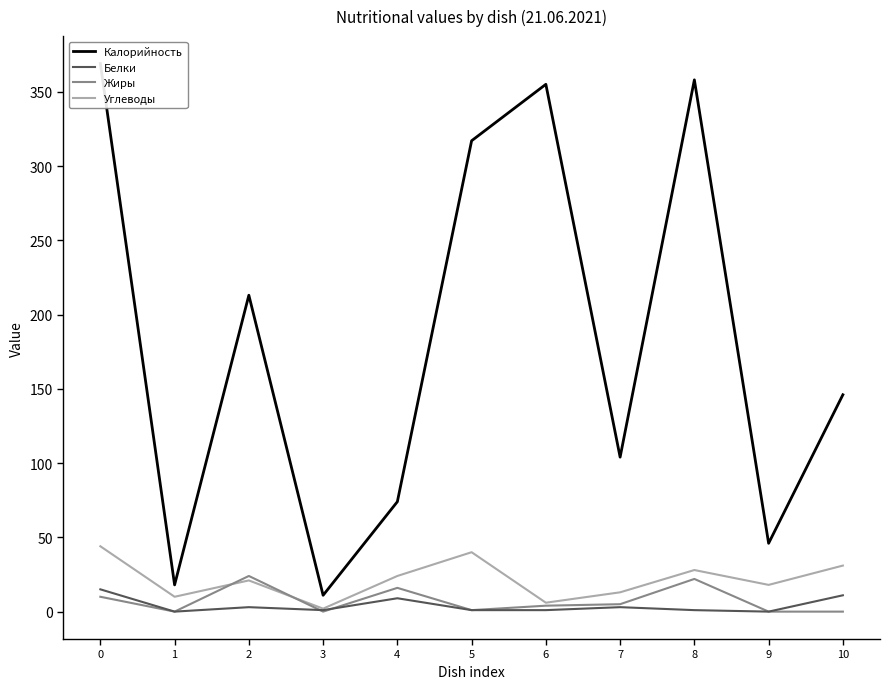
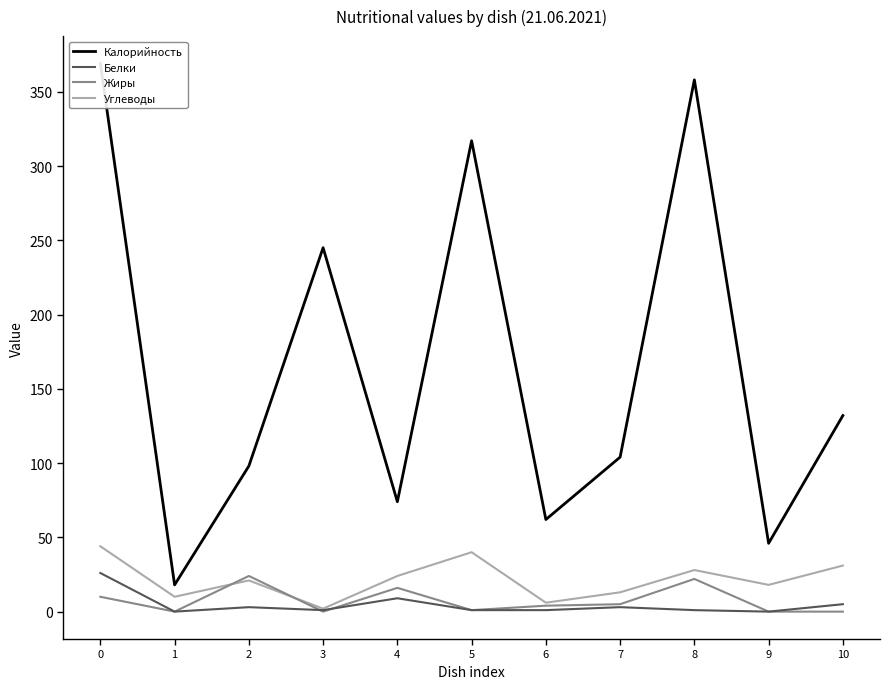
  {
    "Калорийность": {
      "1": 18,
-     "2": 213,
-     "3": 11,
+     "2": 98,
+     "3": 245,
      "4": 74,
      "5": 317,
-     "6": 355,
+     "6": 62,
      "7": 104,
      "8": 358,
      "9": 46,
-     "10": 146
+     "10": 132
    },
    "Белки": {
-     "0": 15,
+     "0": 26,
      "2": 3,
      "4": 9,
      "6": 1,
      "7": 3,
      "8": 1,
-     "10": 11
+     "10": 5
    }
  }
